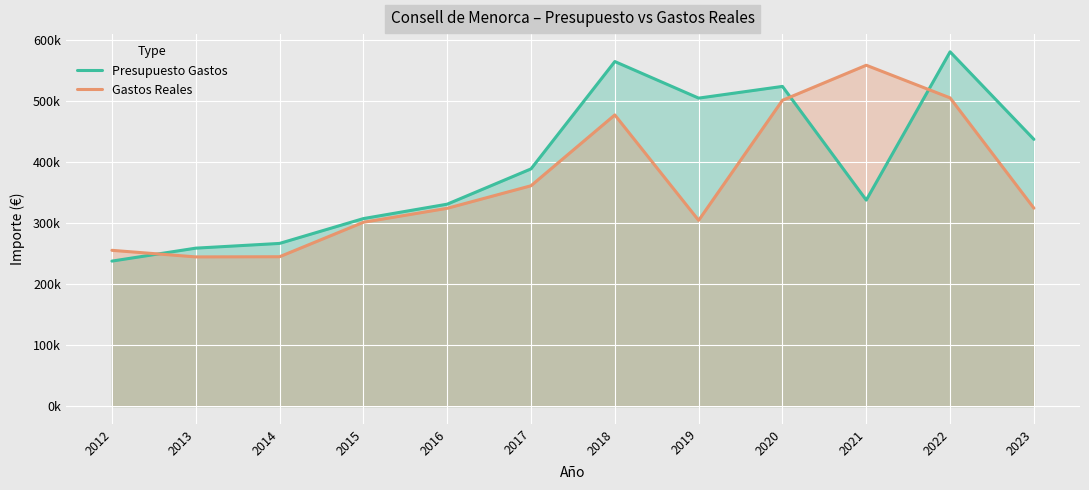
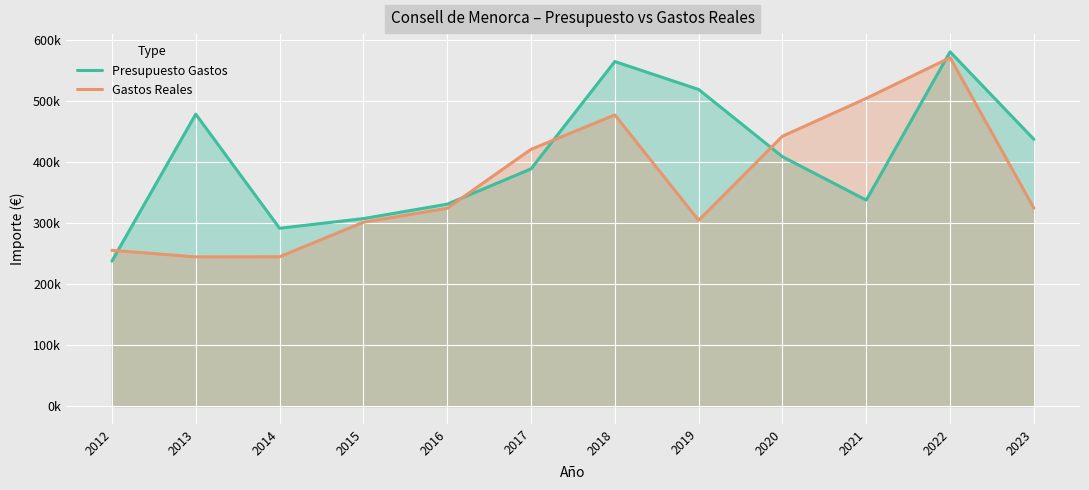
  {
    "Presupuesto Gastos": {
      "2012": 240000,
-     "2013": 260000,
-     "2014": 270000,
+     "2013": 480000,
+     "2014": 290000,
      "2015": 310000,
      "2016": 330000,
      "2017": 390000,
      "2018": 560000,
-     "2019": 500000,
-     "2020": 520000,
+     "2019": 520000,
+     "2020": 410000,
      "2021": 340000,
      "2022": 580000,
      "2023": 440000
    },
    "Gastos Reales": {
      "2012": 260000,
      "2013": 240000,
      "2014": 240000,
      "2015": 300000,
      "2016": 320000,
-     "2017": 360000,
+     "2017": 420000,
      "2018": 480000,
      "2019": 300000,
-     "2020": 500000,
-     "2021": 560000,
-     "2022": 500000,
+     "2020": 440000,
+     "2021": 500000,
+     "2022": 570000,
      "2023": 320000
    }
  }
